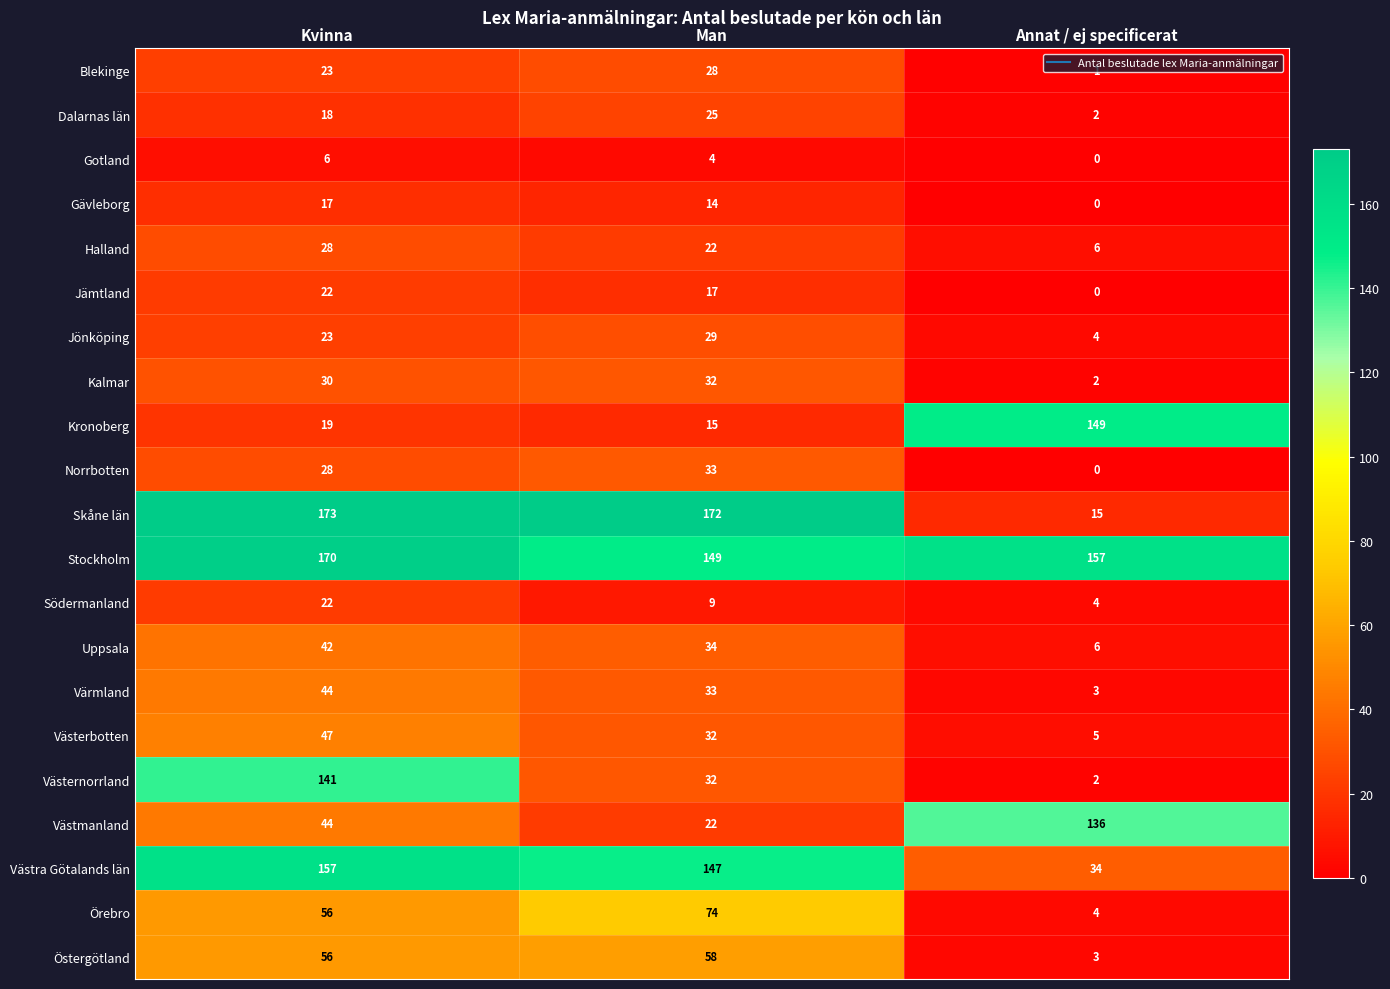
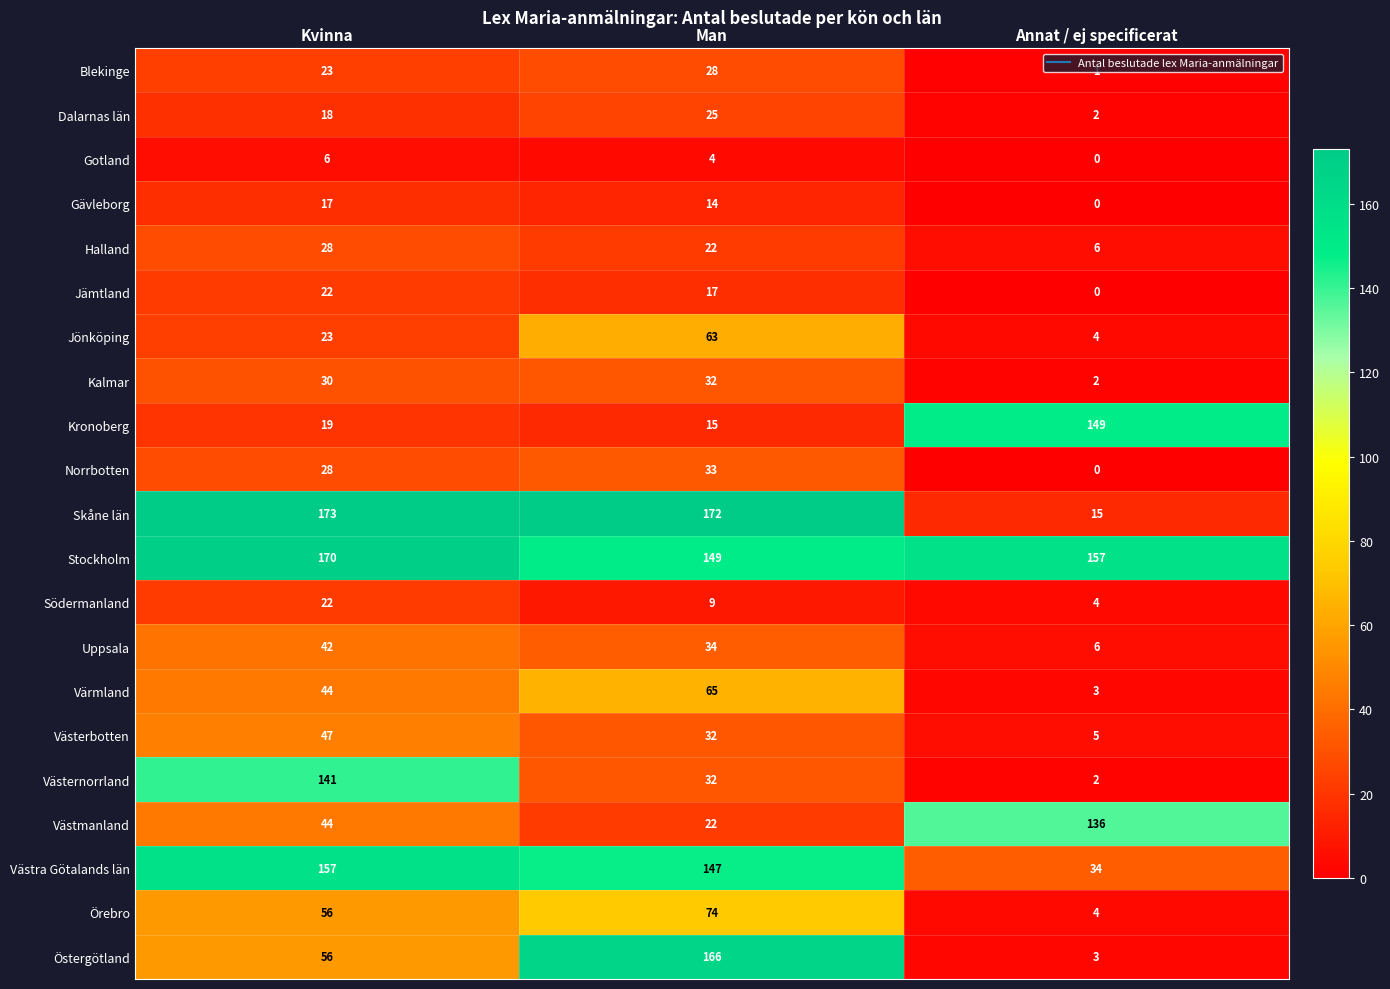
  {
    "Blekinge": {
      "Kvinna": 23,
      "Man": 28
    },
    "Dalarnas län": {
      "Kvinna": 18,
      "Man": 25,
      "Annat / ej specificerat": 2
    },
    "Gotland": {
      "Kvinna": 6,
      "Man": 4,
      "Annat / ej specificerat": 0
    },
    "Gävleborg": {
      "Kvinna": 17,
      "Man": 14,
      "Annat / ej specificerat": 0
    },
    "Halland": {
      "Kvinna": 28,
      "Man": 22,
      "Annat / ej specificerat": 6
    },
    "Jämtland": {
      "Kvinna": 22,
      "Man": 17,
      "Annat / ej specificerat": 0
    },
    "Jönköping": {
      "Kvinna": 23,
-     "Man": 29,
+     "Man": 63,
      "Annat / ej specificerat": 4
    },
    "Kalmar": {
      "Kvinna": 30,
      "Man": 32,
      "Annat / ej specificerat": 2
    },
    "Kronoberg": {
      "Kvinna": 19,
      "Man": 15,
      "Annat / ej specificerat": 149
    },
    "Norrbotten": {
      "Kvinna": 28,
      "Man": 33,
      "Annat / ej specificerat": 0
    },
    "Skåne län": {
      "Kvinna": 173,
      "Man": 172,
      "Annat / ej specificerat": 15
    },
    "Stockholm": {
      "Kvinna": 170,
      "Man": 149,
      "Annat / ej specificerat": 157
    },
    "Södermanland": {
      "Kvinna": 22,
      "Man": 9,
      "Annat / ej specificerat": 4
    },
    "Uppsala": {
      "Kvinna": 42,
      "Man": 34,
      "Annat / ej specificerat": 6
    },
    "Värmland": {
      "Kvinna": 44,
-     "Man": 33,
+     "Man": 65,
      "Annat / ej specificerat": 3
    },
    "Västerbotten": {
      "Kvinna": 47,
      "Man": 32,
      "Annat / ej specificerat": 5
    },
    "Västernorrland": {
      "Kvinna": 141,
      "Man": 32,
      "Annat / ej specificerat": 2
    },
    "Västmanland": {
      "Kvinna": 44,
      "Man": 22,
      "Annat / ej specificerat": 136
    },
    "Västra Götalands län": {
      "Kvinna": 157,
      "Man": 147,
      "Annat / ej specificerat": 34
    },
    "Örebro": {
      "Kvinna": 56,
      "Man": 74,
      "Annat / ej specificerat": 4
    },
    "Östergötland": {
      "Kvinna": 56,
-     "Man": 58,
+     "Man": 166,
      "Annat / ej specificerat": 3
    }
  }
